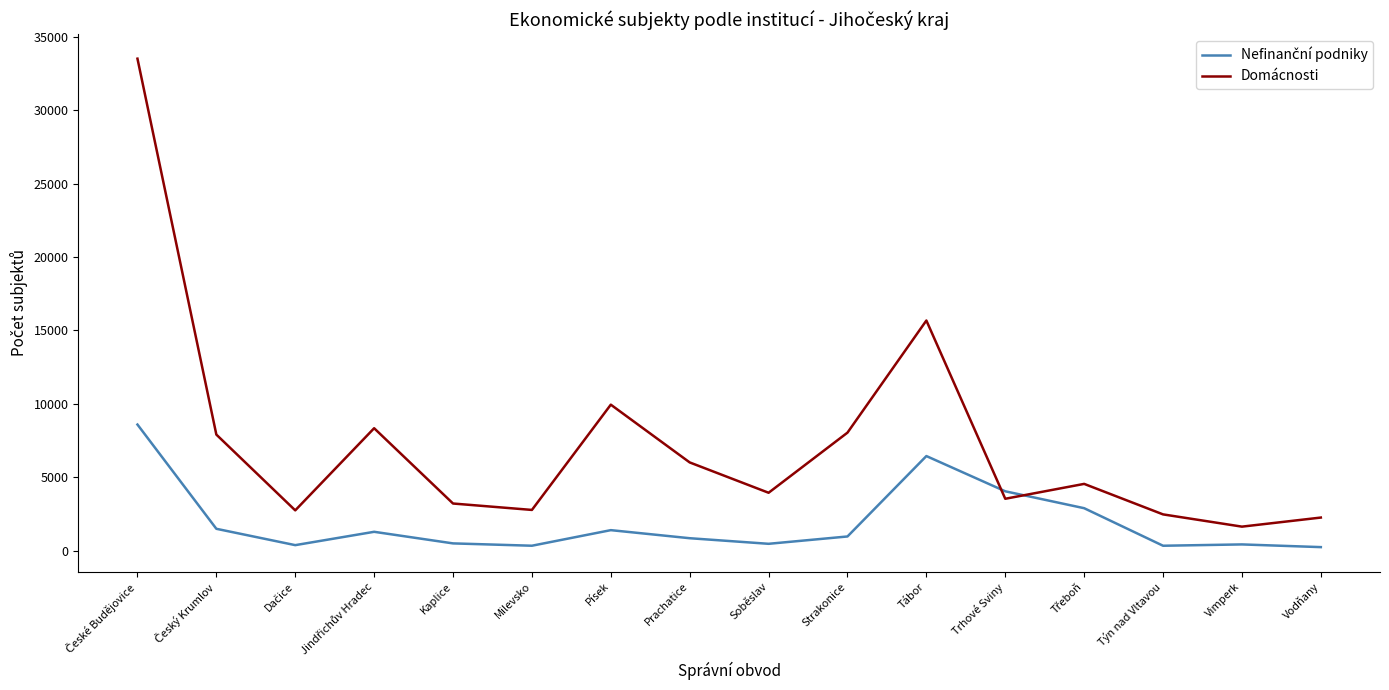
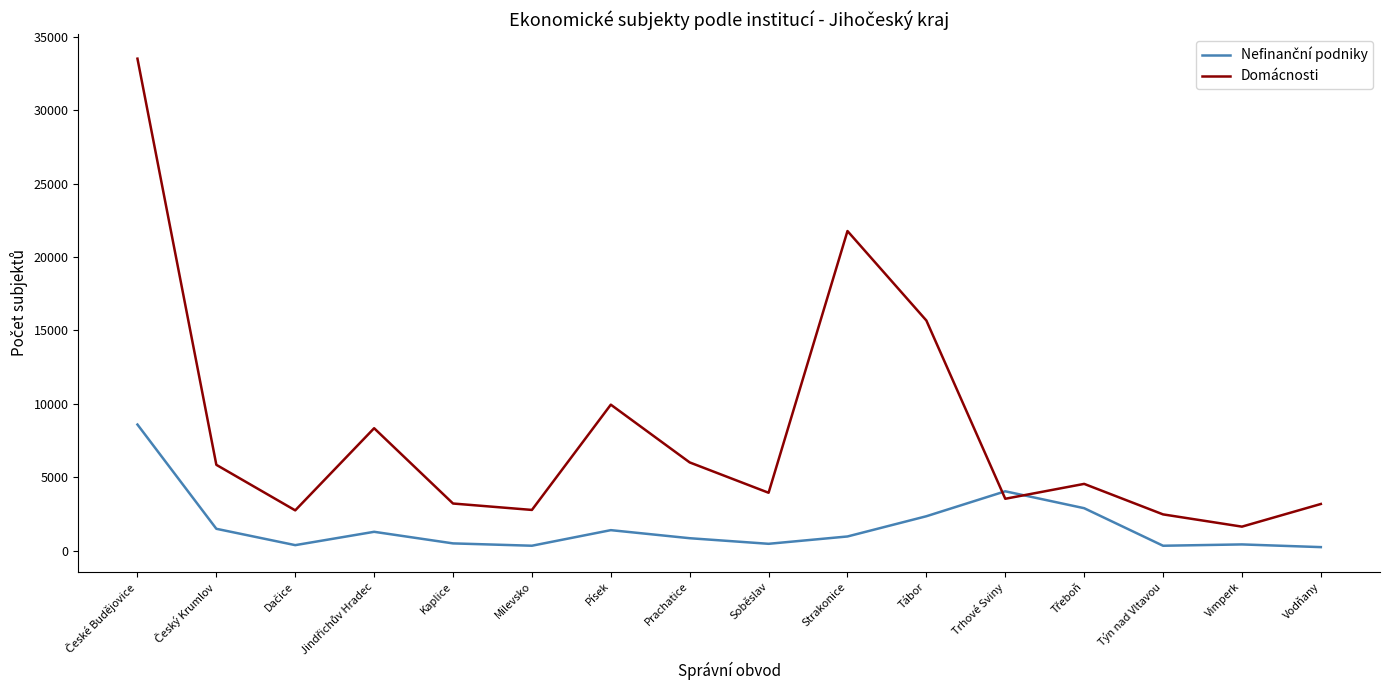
  {
    "Nefinanční podniky": {
      "České Budějovice": 8600,
      "Český Krumlov": 1500,
      "Dačice": 400,
      "Jindřichův Hradec": 1300,
      "Kaplice": 500,
      "Milevsko": 300,
      "Písek": 1400,
      "Prachatice": 800,
      "Soběslav": 500,
      "Strakonice": 1000,
-     "Tábor": 6400,
+     "Tábor": 2300,
      "Trhové Sviny": 4000,
      "Třeboň": 2900,
      "Týn nad Vltavou": 300,
      "Vimperk": 400,
      "Vodňany": 200
    },
    "Domácnosti": {
      "České Budějovice": 33500,
-     "Český Krumlov": 7900,
+     "Český Krumlov": 5800,
      "Dačice": 2700,
      "Jindřichův Hradec": 8300,
      "Kaplice": 3200,
      "Milevsko": 2800,
      "Písek": 9900,
      "Prachatice": 6000,
      "Soběslav": 3900,
-     "Strakonice": 8000,
+     "Strakonice": 21800,
      "Tábor": 15700,
      "Trhové Sviny": 3500,
      "Třeboň": 4500,
      "Týn nad Vltavou": 2500,
      "Vimperk": 1600,
-     "Vodňany": 2200
+     "Vodňany": 3200
    }
  }
